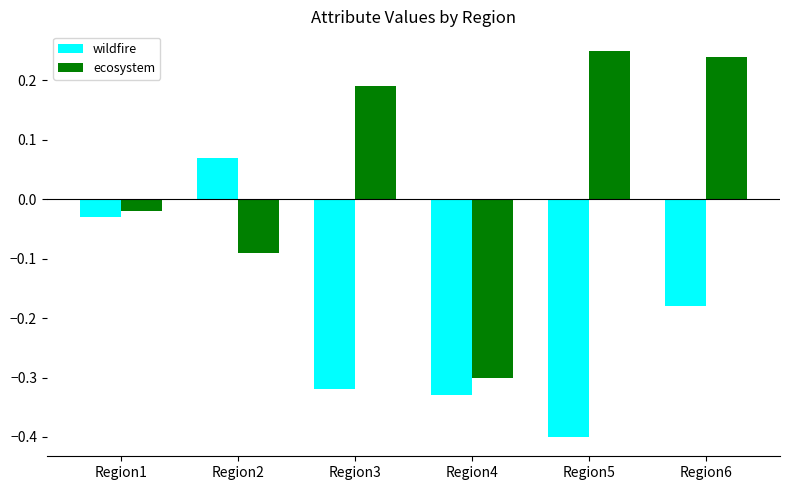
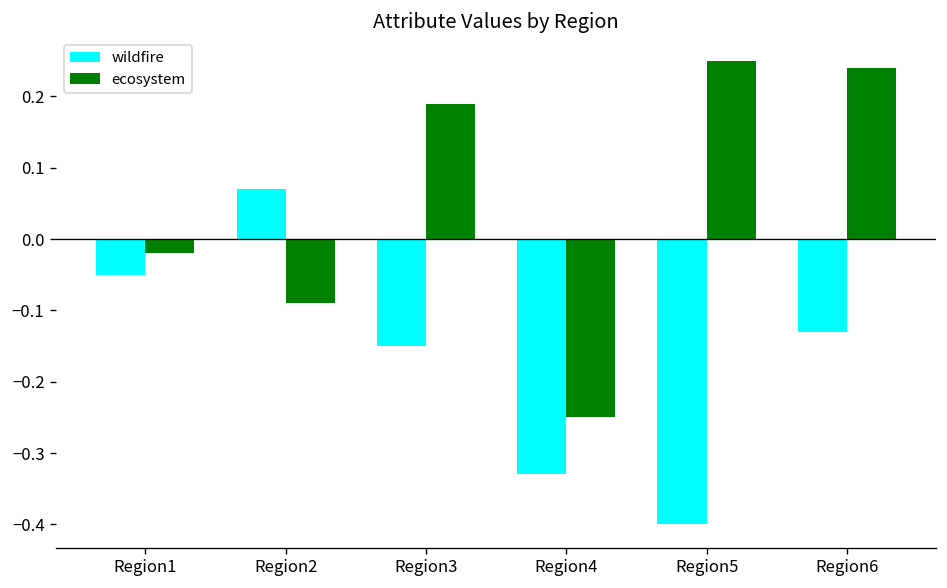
  {
    "wildfire": {
-     "Region1": -0.03,
+     "Region1": -0.05,
      "Region2": 0.07,
-     "Region3": -0.32,
+     "Region3": -0.15,
      "Region4": -0.33,
      "Region5": -0.40,
-     "Region6": -0.18
+     "Region6": -0.13
    },
    "ecosystem": {
      "Region1": -0.02,
      "Region2": -0.09,
      "Region3": 0.19,
-     "Region4": -0.30,
+     "Region4": -0.25,
      "Region5": 0.25,
      "Region6": 0.24
    }
  }
